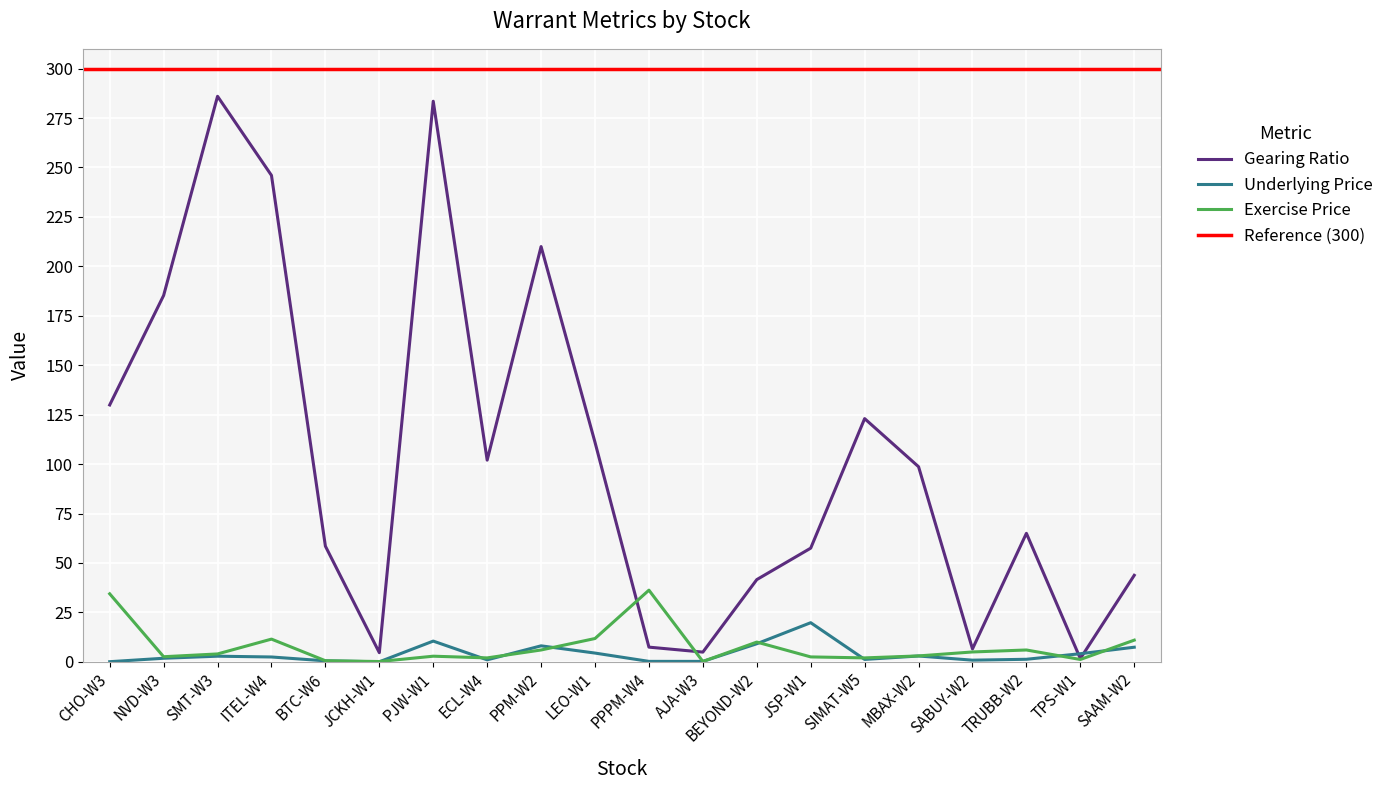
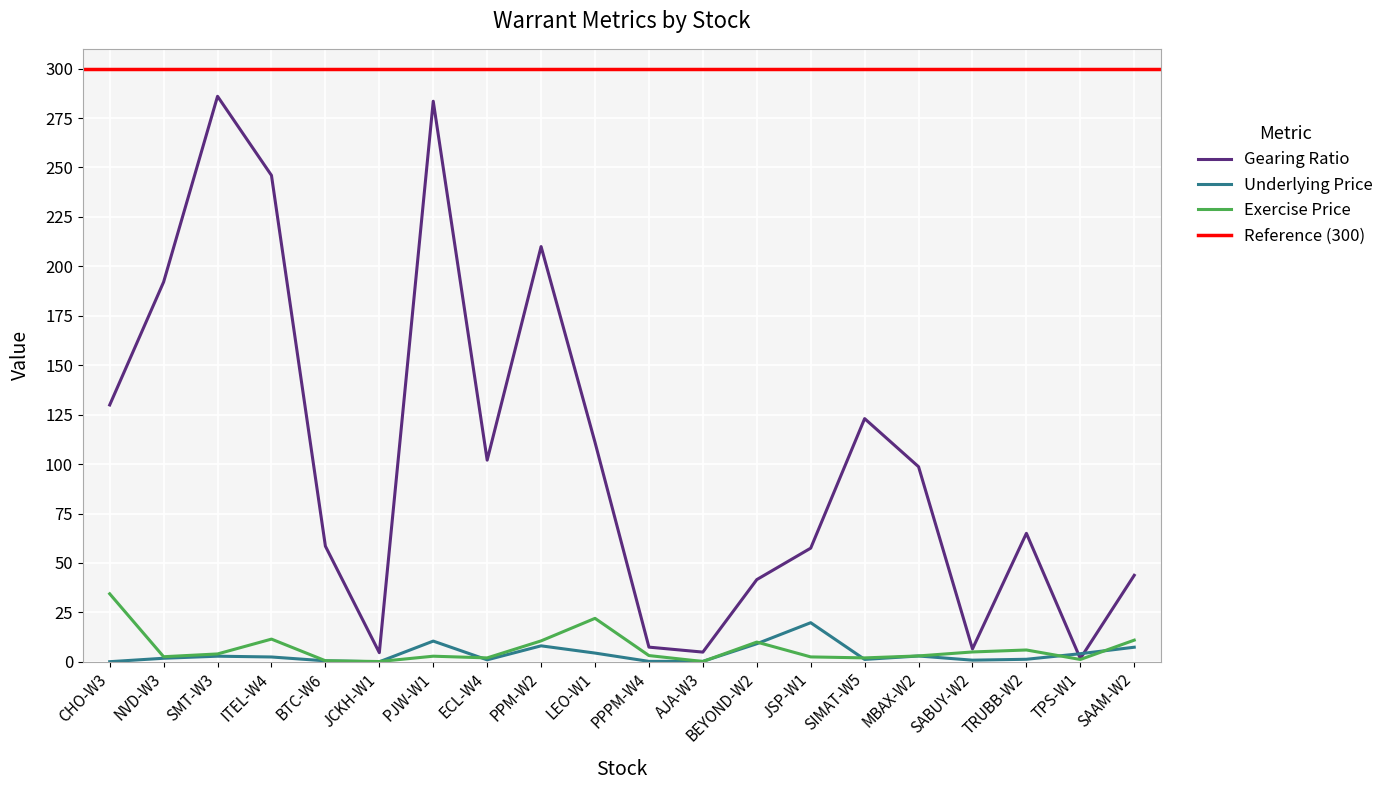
  {
    "Gearing Ratio": {
      "CHO-W3": 130,
-     "NVD-W3": 185,
+     "NVD-W3": 192,
      "SMT-W3": 286,
      "ITEL-W4": 246,
      "BTC-W6": 59,
      "JCKH-W1": 5,
      "PJW-W1": 284,
      "ECL-W4": 102,
      "PPM-W2": 210,
      "LEO-W1": 111,
      "PPPM-W4": 7,
      "AJA-W3": 5,
      "BEYOND-W2": 42,
      "JSP-W1": 58,
      "SIMAT-W5": 123,
      "MBAX-W2": 99,
      "SABUY-W2": 7,
      "TRUBB-W2": 65,
      "SAAM-W2": 44
    },
    "Underlying Price": {
      "CHO-W3": 0,
      "ITEL-W4": 2,
      "PJW-W1": 11,
      "PPM-W2": 8,
      "LEO-W1": 4,
      "PPPM-W4": 0,
      "JSP-W1": 20,
      "SABUY-W2": 1,
      "TRUBB-W2": 1,
      "TPS-W1": 4,
      "SAAM-W2": 7
    },
    "Exercise Price": {
      "CHO-W3": 34,
      "ITEL-W4": 12,
      "PJW-W1": 3,
-     "PPM-W2": 6,
-     "LEO-W1": 12,
-     "PPPM-W4": 36,
+     "PPM-W2": 11,
+     "LEO-W1": 22,
+     "PPPM-W4": 3,
      "JSP-W1": 3,
      "SABUY-W2": 5,
      "TRUBB-W2": 6,
      "SAAM-W2": 11
    }
  }
